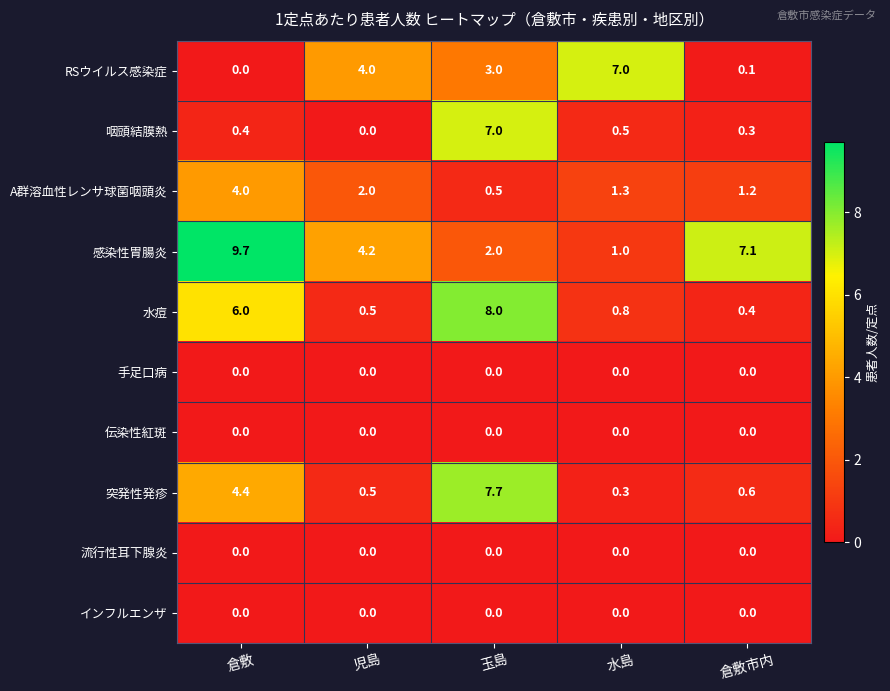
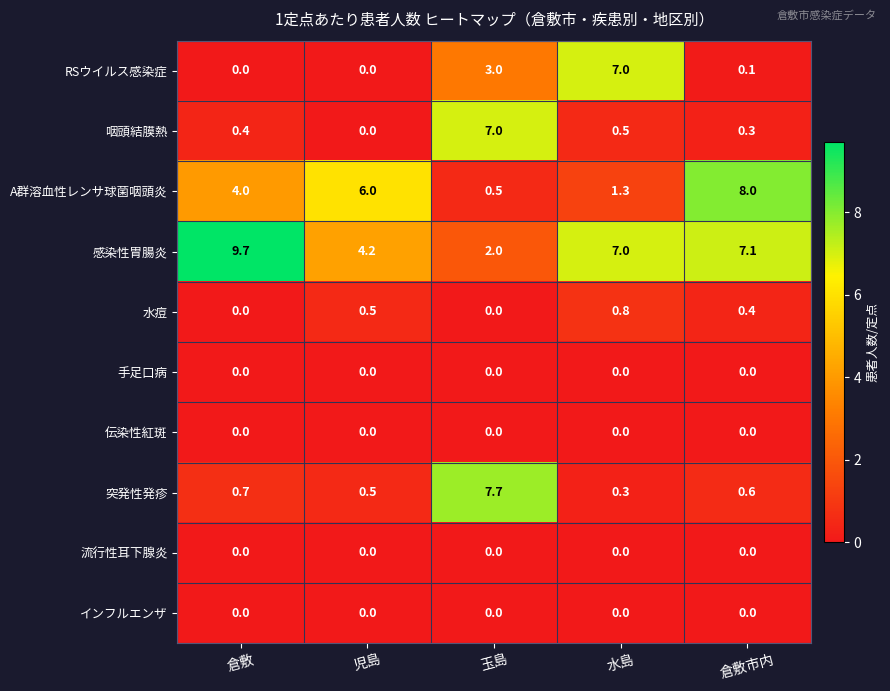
  {
    "RSウイルス感染症": {
      "倉敷": 0.0,
-     "児島": 4.0,
+     "児島": 0.0,
      "玉島": 3.0,
      "水島": 7.0,
      "倉敷市内": 0.1
    },
    "咽頭結膜熱": {
      "倉敷": 0.4,
      "児島": 0.0,
      "玉島": 7.0,
      "水島": 0.5,
      "倉敷市内": 0.3
    },
    "A群溶血性レンサ球菌咽頭炎": {
      "倉敷": 4.0,
-     "児島": 2.0,
+     "児島": 6.0,
      "玉島": 0.5,
      "水島": 1.3,
-     "倉敷市内": 1.2
+     "倉敷市内": 8.0
    },
    "感染性胃腸炎": {
      "倉敷": 9.7,
      "児島": 4.2,
      "玉島": 2.0,
-     "水島": 1.0,
+     "水島": 7.0,
      "倉敷市内": 7.1
    },
    "水痘": {
-     "倉敷": 6.0,
+     "倉敷": 0.0,
      "児島": 0.5,
-     "玉島": 8.0,
+     "玉島": 0.0,
      "水島": 0.8,
      "倉敷市内": 0.4
    },
    "手足口病": {
      "倉敷": 0.0,
      "児島": 0.0,
      "玉島": 0.0,
      "水島": 0.0,
      "倉敷市内": 0.0
    },
    "伝染性紅斑": {
      "倉敷": 0.0,
      "児島": 0.0,
      "玉島": 0.0,
      "水島": 0.0,
      "倉敷市内": 0.0
    },
    "突発性発疹": {
-     "倉敷": 4.4,
+     "倉敷": 0.7,
      "児島": 0.5,
      "玉島": 7.7,
      "水島": 0.3,
      "倉敷市内": 0.6
    },
    "流行性耳下腺炎": {
      "倉敷": 0.0,
      "児島": 0.0,
      "玉島": 0.0,
      "水島": 0.0,
      "倉敷市内": 0.0
    },
    "インフルエンザ": {
      "倉敷": 0.0,
      "児島": 0.0,
      "玉島": 0.0,
      "水島": 0.0,
      "倉敷市内": 0.0
    }
  }
